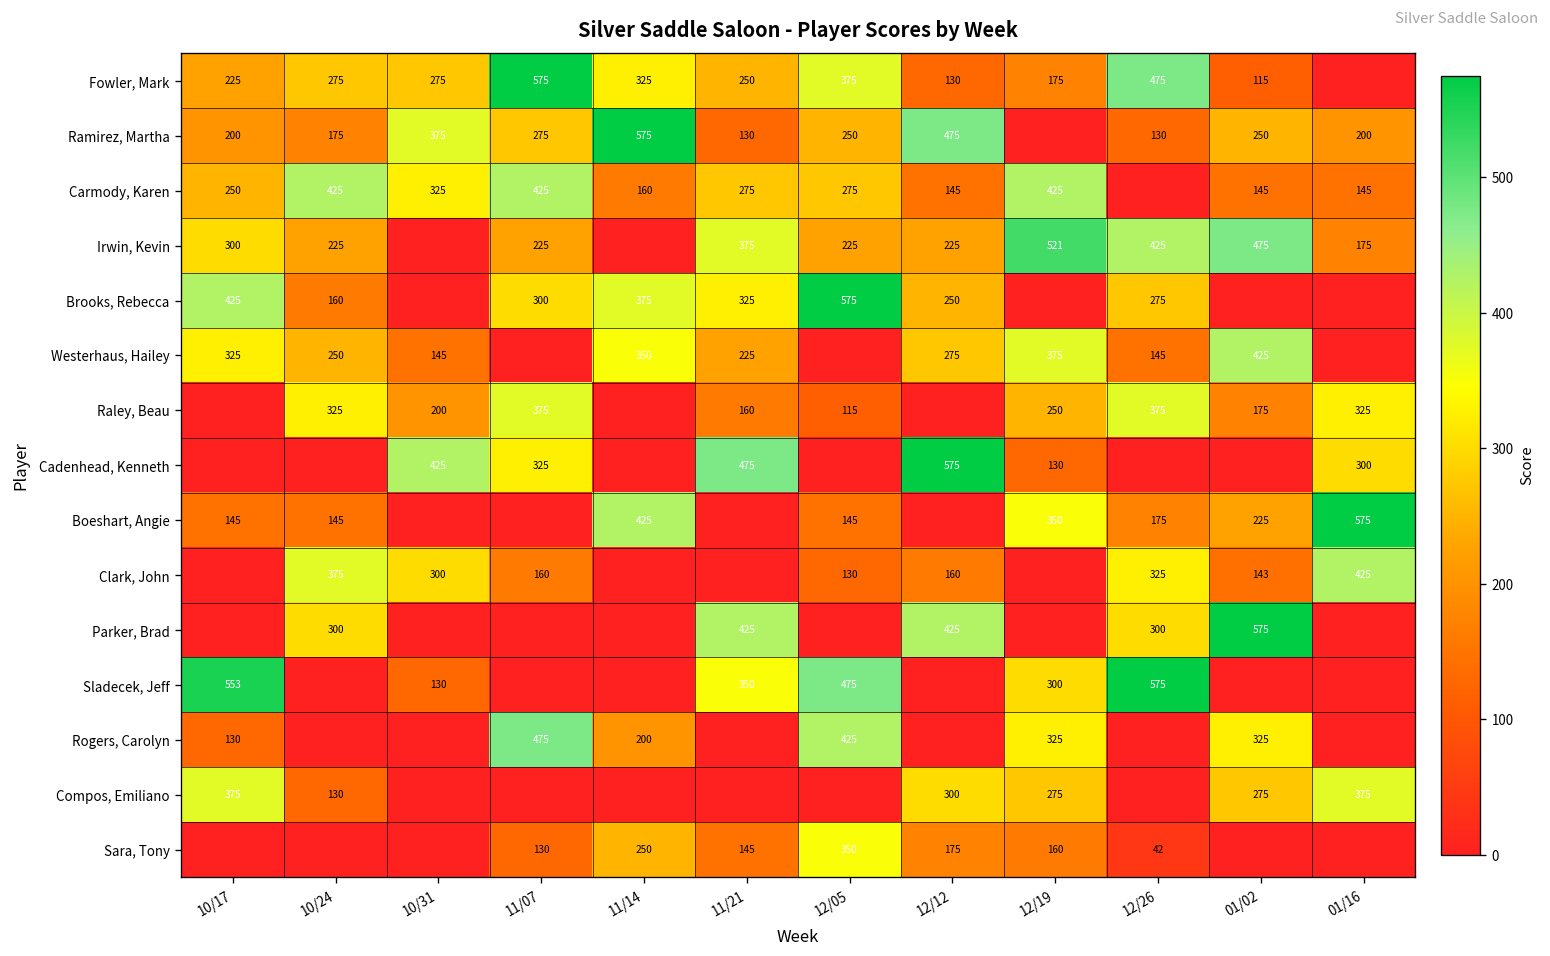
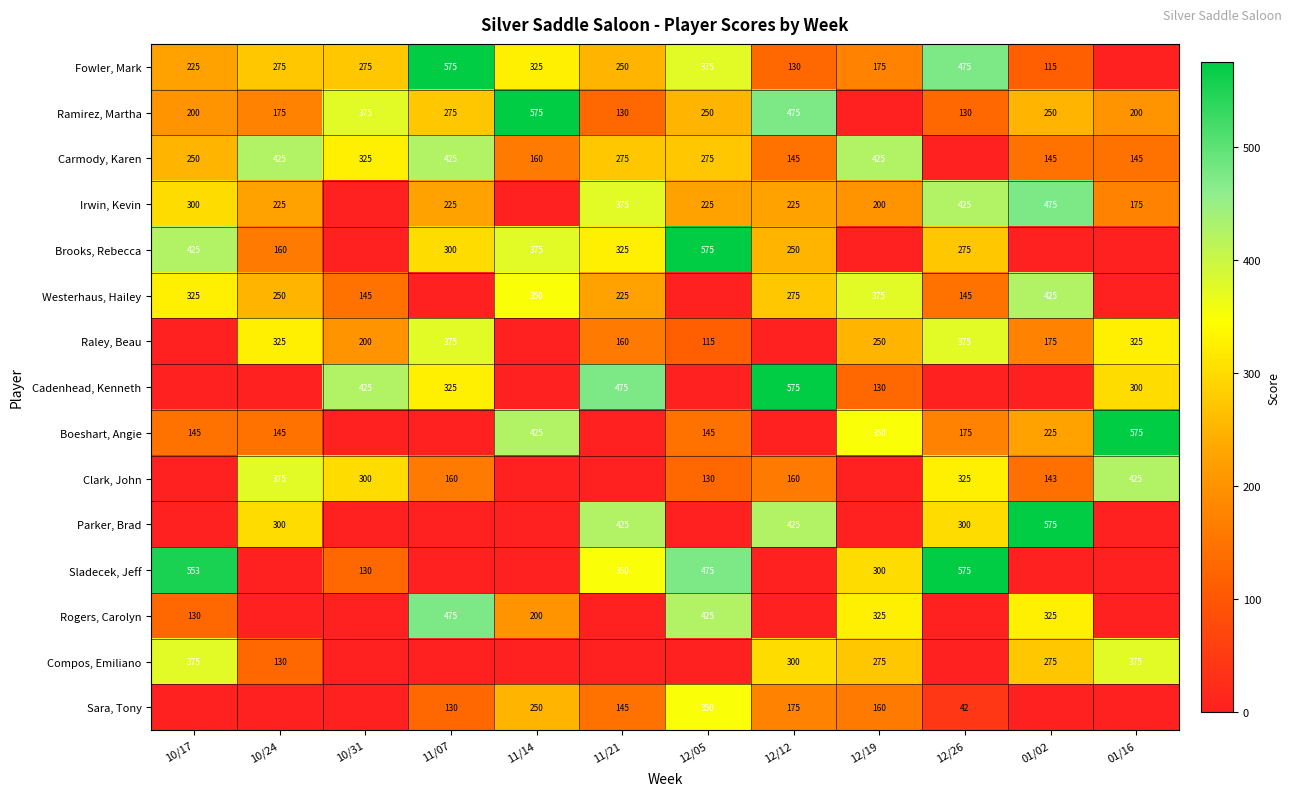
  {
    "Fowler, Mark": {
      "10/17": 225,
      "10/24": 275,
      "10/31": 275,
      "11/07": 575,
      "11/14": 325,
      "11/21": 250,
      "12/05": 375,
      "12/12": 130,
      "12/19": 175,
      "12/26": 475,
      "01/02": 115
    },
    "Ramirez, Martha": {
      "10/17": 200,
      "10/24": 175,
      "10/31": 375,
      "11/07": 275,
      "11/14": 575,
      "11/21": 130,
      "12/05": 250,
      "12/12": 475,
      "12/26": 130,
      "01/02": 250,
      "01/16": 200
    },
    "Carmody, Karen": {
      "10/17": 250,
      "10/24": 425,
      "10/31": 325,
      "11/07": 425,
      "11/14": 160,
      "11/21": 275,
      "12/05": 275,
      "12/12": 145,
      "12/19": 425,
      "01/02": 145,
      "01/16": 145
    },
    "Irwin, Kevin": {
      "10/17": 300,
      "10/24": 225,
      "11/07": 225,
      "11/21": 375,
      "12/05": 225,
      "12/12": 225,
-     "12/19": 521,
+     "12/19": 200,
      "12/26": 425,
      "01/02": 475,
      "01/16": 175
    },
    "Brooks, Rebecca": {
      "10/17": 425,
      "10/24": 160,
      "11/07": 300,
      "11/14": 375,
      "11/21": 325,
      "12/05": 575,
      "12/12": 250,
      "12/26": 275
    },
    "Westerhaus, Hailey": {
      "10/17": 325,
      "10/24": 250,
      "10/31": 145,
      "11/14": 350,
      "11/21": 225,
      "12/12": 275,
      "12/19": 375,
      "12/26": 145,
      "01/02": 425
    },
    "Raley, Beau": {
      "10/24": 325,
      "10/31": 200,
      "11/07": 375,
      "11/21": 160,
      "12/05": 115,
      "12/19": 250,
      "12/26": 375,
      "01/02": 175,
      "01/16": 325
    },
    "Cadenhead, Kenneth": {
      "10/31": 425,
      "11/07": 325,
      "11/21": 475,
      "12/12": 575,
      "12/19": 130,
      "01/16": 300
    },
    "Boeshart, Angie": {
      "10/17": 145,
      "10/24": 145,
      "11/14": 425,
      "12/05": 145,
      "12/19": 350,
      "12/26": 175,
      "01/02": 225,
      "01/16": 575
    },
    "Clark, John": {
      "10/24": 375,
      "10/31": 300,
      "11/07": 160,
      "12/05": 130,
      "12/12": 160,
      "12/26": 325,
      "01/02": 143,
      "01/16": 425
    },
    "Parker, Brad": {
      "10/24": 300,
      "11/21": 425,
      "12/12": 425,
      "12/26": 300,
      "01/02": 575
    },
    "Sladecek, Jeff": {
      "10/17": 553,
      "10/31": 130,
      "11/21": 350,
      "12/05": 475,
      "12/19": 300,
      "12/26": 575
    },
    "Rogers, Carolyn": {
      "10/17": 130,
      "11/07": 475,
      "11/14": 200,
      "12/05": 425,
      "12/19": 325,
      "01/02": 325
    },
    "Compos, Emiliano": {
      "10/17": 375,
      "10/24": 130,
      "12/12": 300,
      "12/19": 275,
      "01/02": 275,
      "01/16": 375
    },
    "Sara, Tony": {
      "11/07": 130,
      "11/14": 250,
      "11/21": 145,
      "12/05": 350,
      "12/12": 175,
      "12/19": 160,
      "12/26": 42
    }
  }
